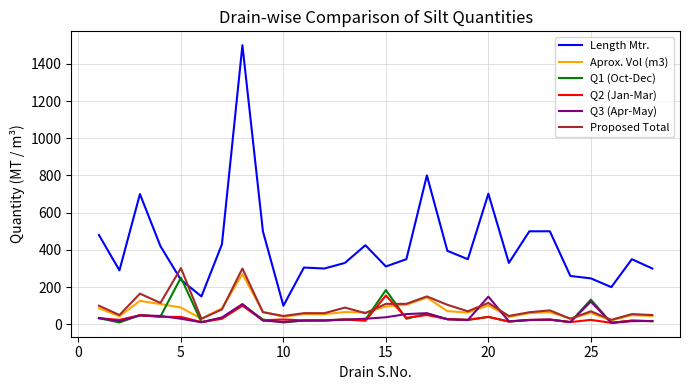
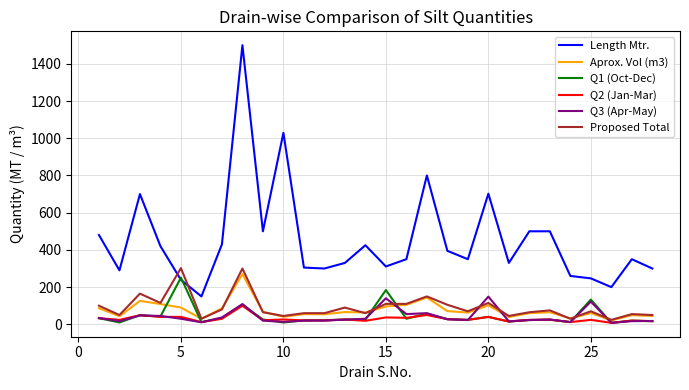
  {
    "Length Mtr.": {
-     "10": 100,
+     "10": 1030,
      "15": 310,
      "20": 700,
      "25": 250
    },
    "Aprox. Vol (m3)": {
      "5": 90,
      "15": 100
    },
    "Q1 (Oct-Dec)": {
      "15": 180
    },
    "Q2 (Jan-Mar)": {
-     "15": 160,
+     "15": 40,
      "25": 20
    },
    "Q3 (Apr-May)": {
-     "15": 40,
+     "15": 140,
      "20": 150
    },
    "Proposed Total": {
      "5": 300,
      "15": 110
    }
  }
